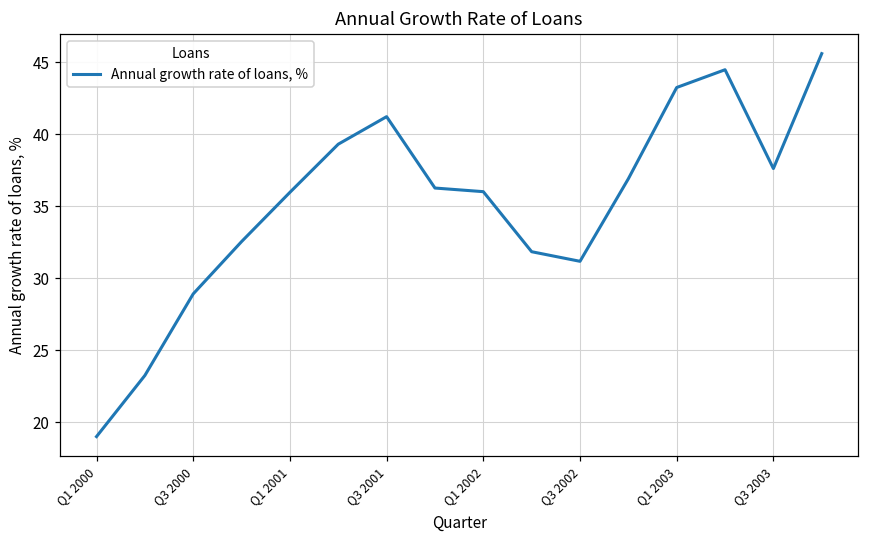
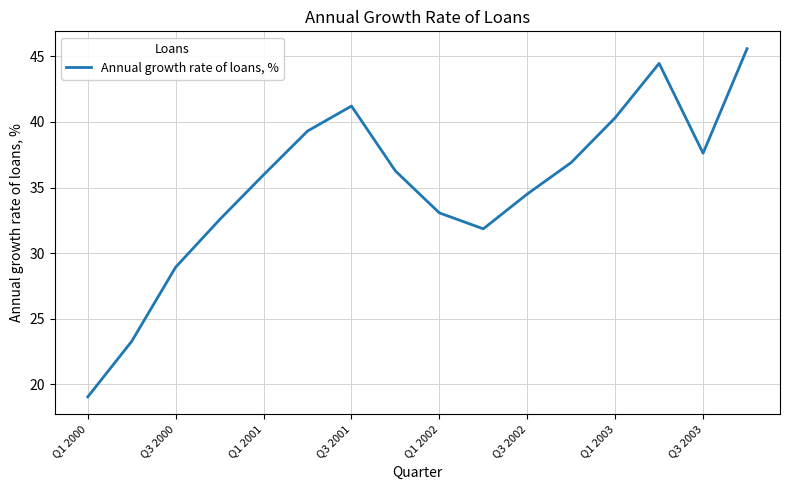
  {
    "Q1 2000": 19.0,
    "Q3 2000": 28.9,
    "Q1 2001": 36.0,
    "Q3 2001": 41.2,
-   "Q1 2002": 36.0,
-   "Q3 2002": 31.2,
-   "Q1 2003": 43.2,
+   "Q1 2002": 33.1,
+   "Q3 2002": 34.5,
+   "Q1 2003": 40.3,
    "Q3 2003": 37.6
  }
